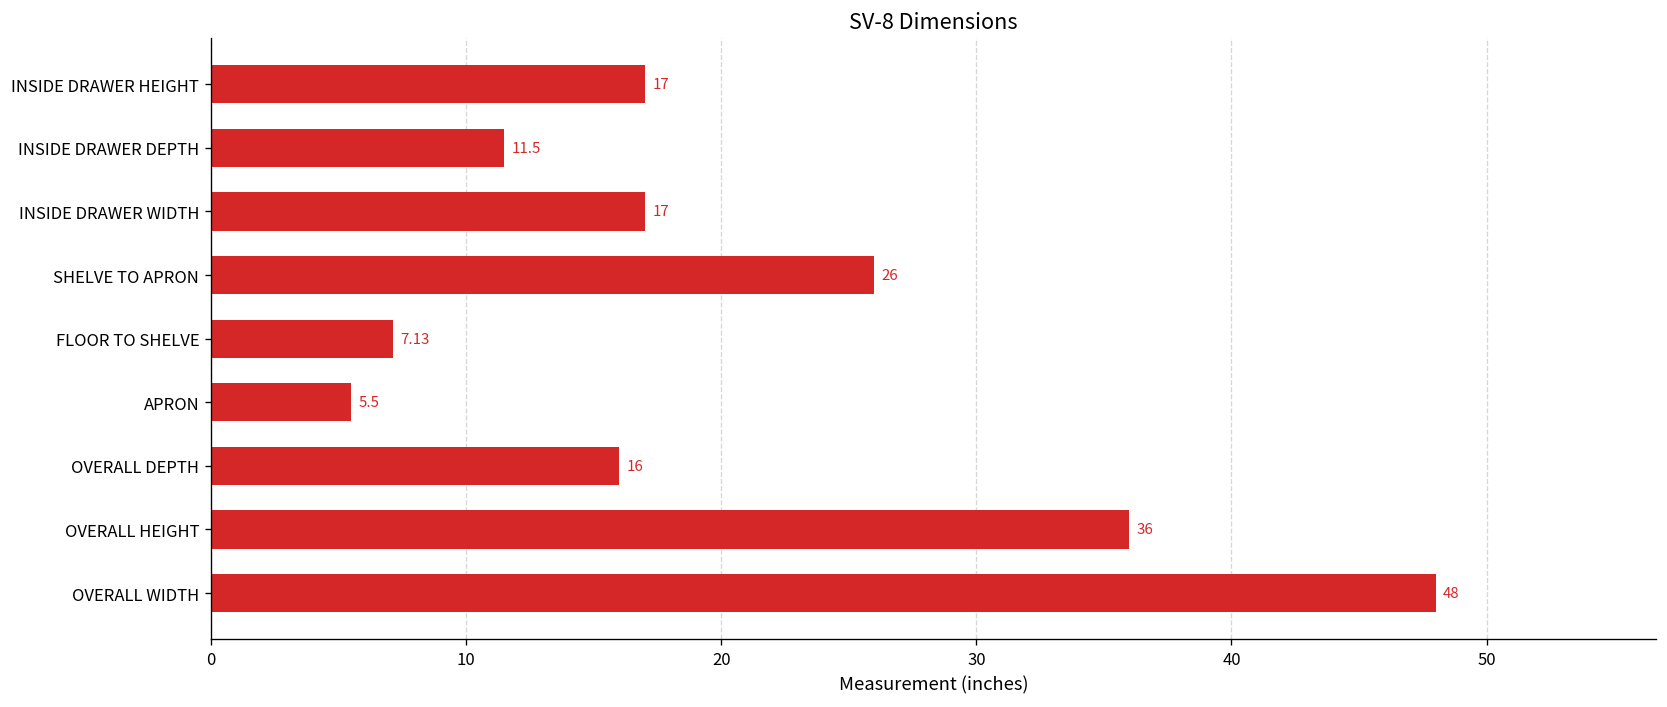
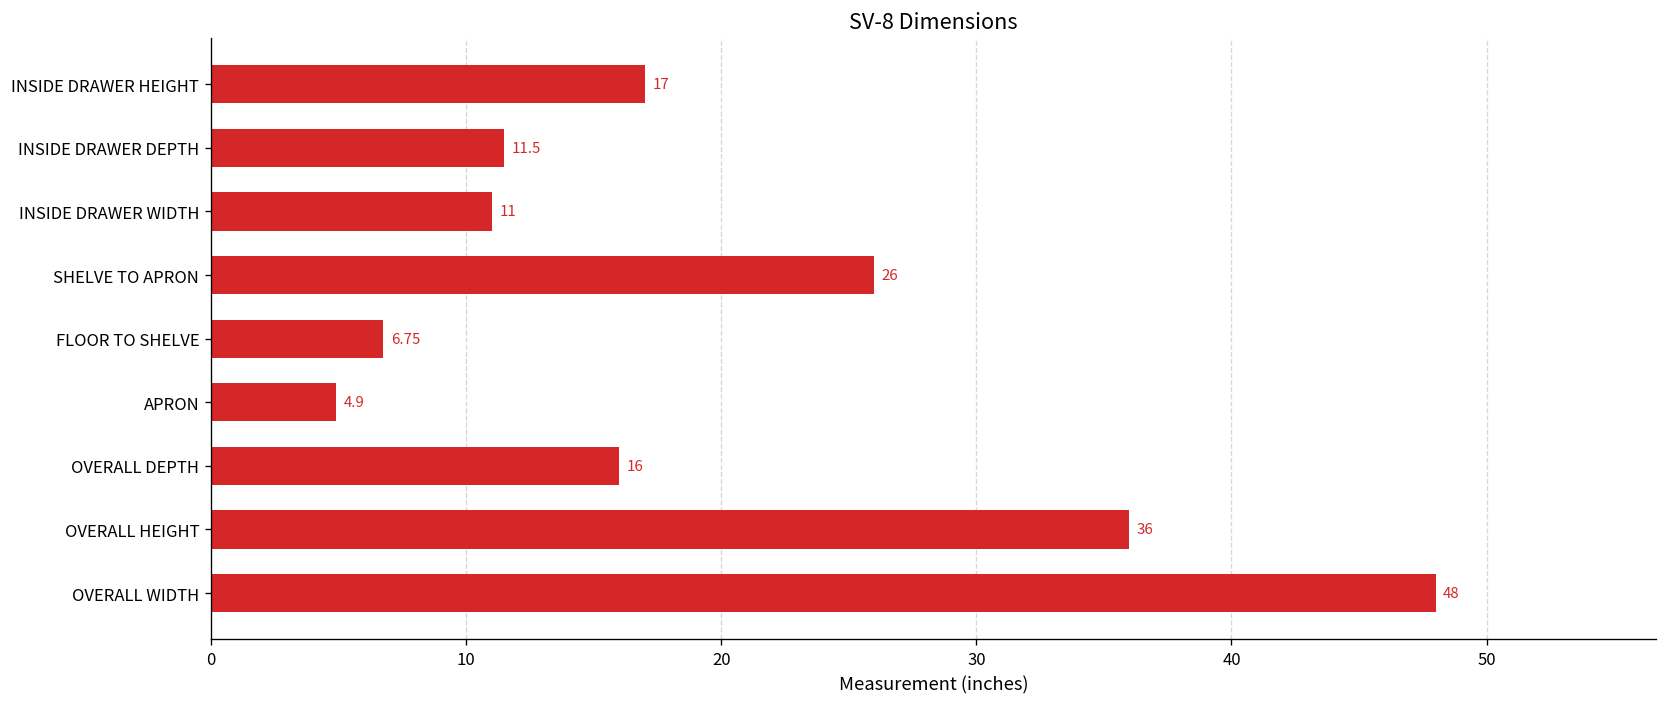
  {
    "INSIDE DRAWER HEIGHT": 17,
    "INSIDE DRAWER DEPTH": 11.5,
-   "INSIDE DRAWER WIDTH": 17,
+   "INSIDE DRAWER WIDTH": 11,
    "SHELVE TO APRON": 26,
-   "FLOOR TO SHELVE": 7.13,
-   "APRON": 5.5,
+   "FLOOR TO SHELVE": 6.75,
+   "APRON": 4.9,
    "OVERALL DEPTH": 16,
    "OVERALL HEIGHT": 36,
    "OVERALL WIDTH": 48
  }
